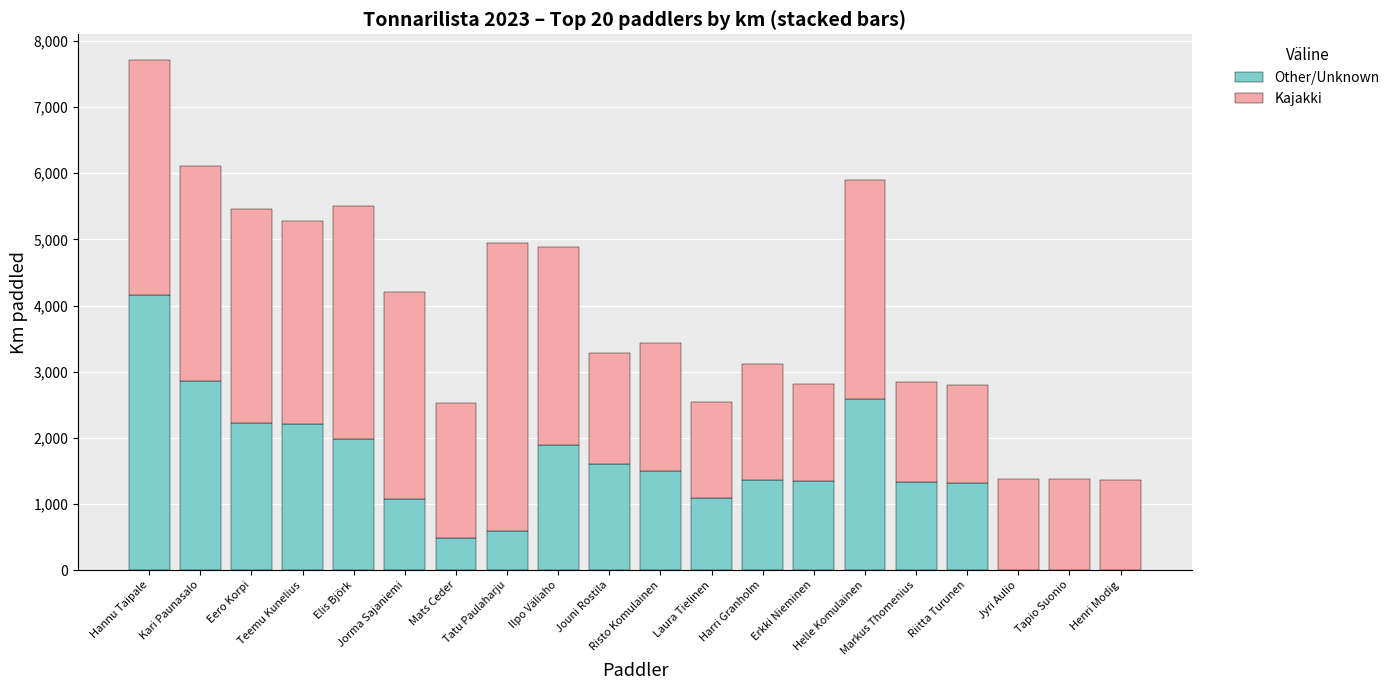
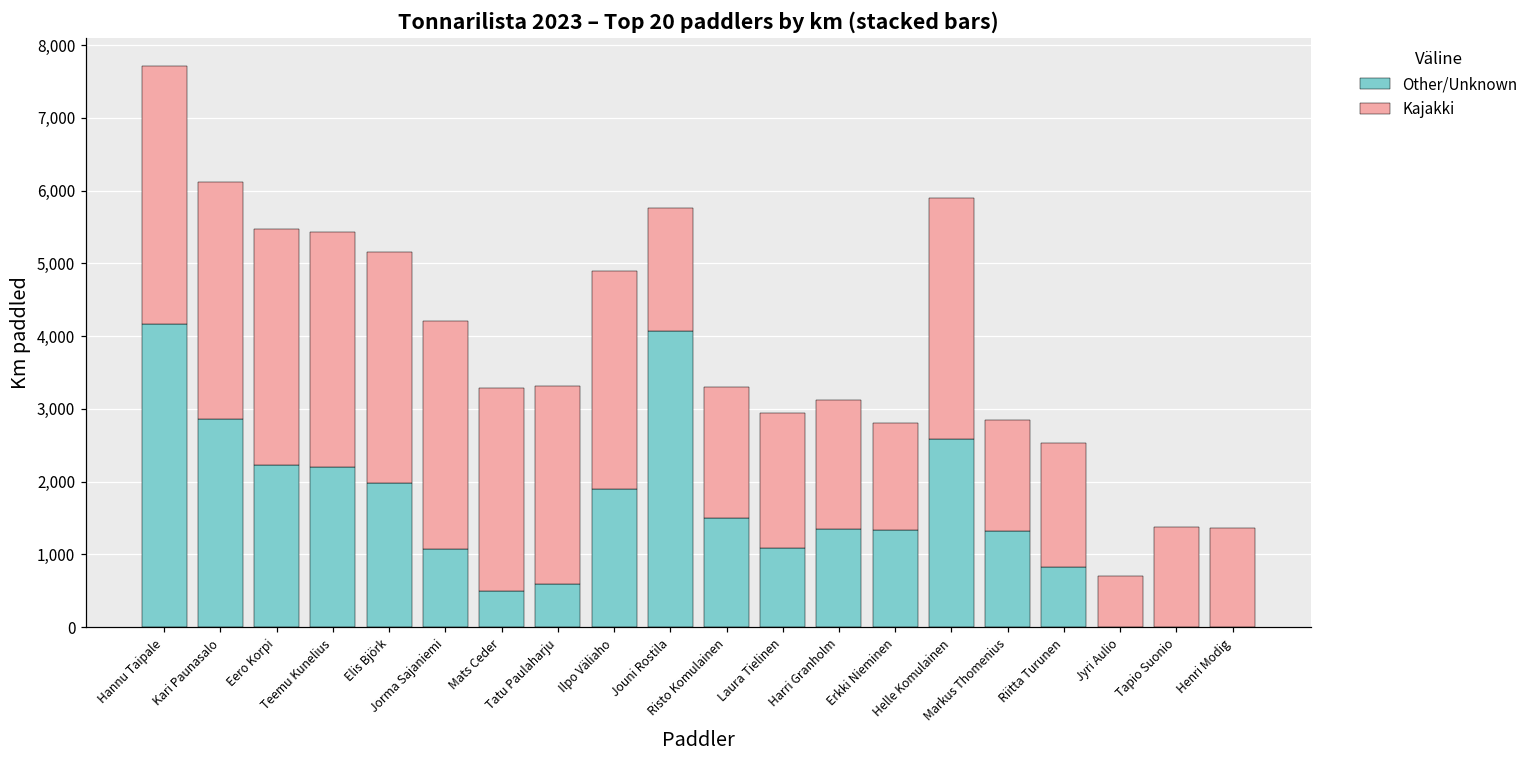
  {
    "Other/Unknown": {
      "Hannu Taipale": "4,200",
      "Kari Paunasalo": "2,900",
      "Eero Korpi": "2,200",
      "Teemu Kunelius": "2,200",
      "Elis Björk": "2,000",
      "Jorma Sajaniemi": "1,100",
      "Mats Ceder": "500",
      "Tatu Paulaharju": "600",
      "Ilpo Väliaho": "1,900",
-     "Jouni Rostila": "1,600",
+     "Jouni Rostila": "4,100",
      "Risto Komulainen": "1,500",
      "Laura Tielinen": "1,100",
      "Harri Granholm": "1,400",
      "Erkki Nieminen": "1,300",
      "Helle Komulainen": "2,600",
      "Markus Thomenius": "1,300",
-     "Riitta Turunen": "1,300",
+     "Riitta Turunen": "800",
      "Jyri Aulio": "0",
      "Tapio Suonio": "0",
      "Henri Modig": "0"
    },
    "Kajakki": {
      "Hannu Taipale": "3,600",
      "Kari Paunasalo": "3,300",
      "Eero Korpi": "3,200",
-     "Teemu Kunelius": "3,100",
-     "Elis Björk": "3,500",
+     "Teemu Kunelius": "3,200",
+     "Elis Björk": "3,200",
      "Jorma Sajaniemi": "3,100",
-     "Mats Ceder": "2,000",
-     "Tatu Paulaharju": "4,400",
+     "Mats Ceder": "2,800",
+     "Tatu Paulaharju": "2,700",
      "Ilpo Väliaho": "3,000",
      "Jouni Rostila": "1,700",
-     "Risto Komulainen": "1,900",
-     "Laura Tielinen": "1,400",
+     "Risto Komulainen": "1,800",
+     "Laura Tielinen": "1,900",
      "Harri Granholm": "1,800",
      "Erkki Nieminen": "1,500",
      "Helle Komulainen": "3,300",
      "Markus Thomenius": "1,500",
-     "Riitta Turunen": "1,500",
-     "Jyri Aulio": "1,400",
+     "Riitta Turunen": "1,700",
+     "Jyri Aulio": "700",
      "Tapio Suonio": "1,400",
      "Henri Modig": "1,400"
    }
  }
